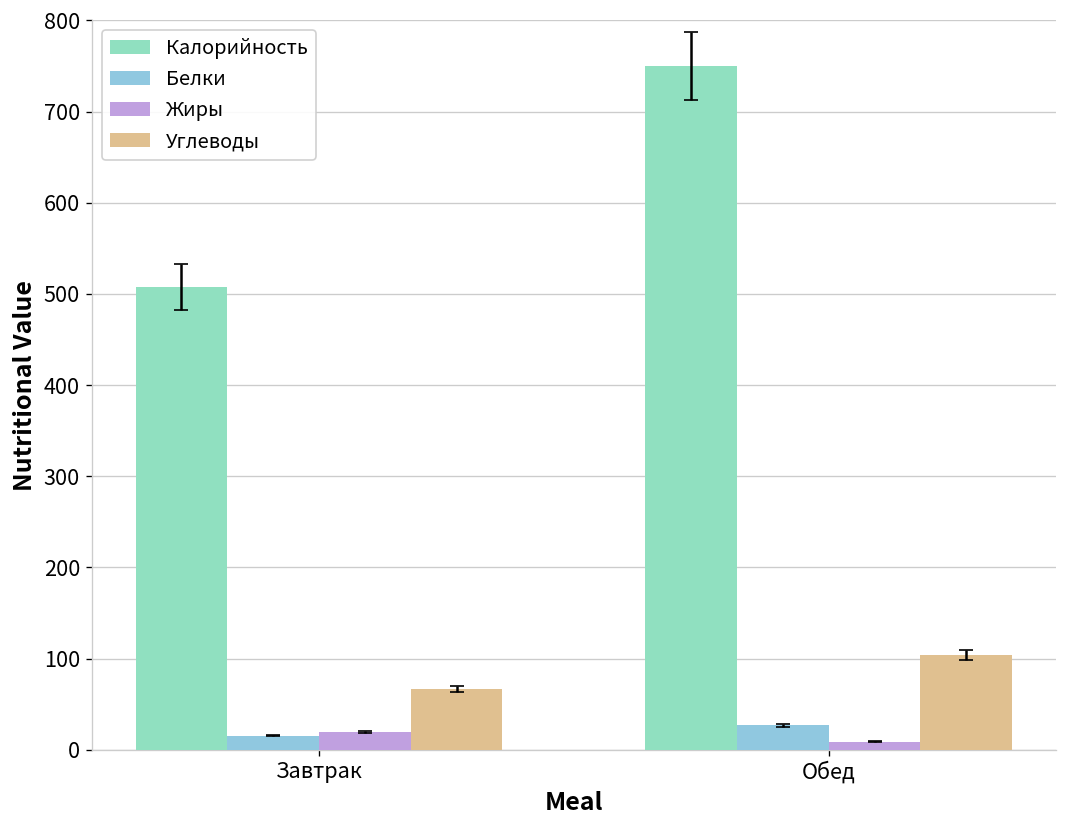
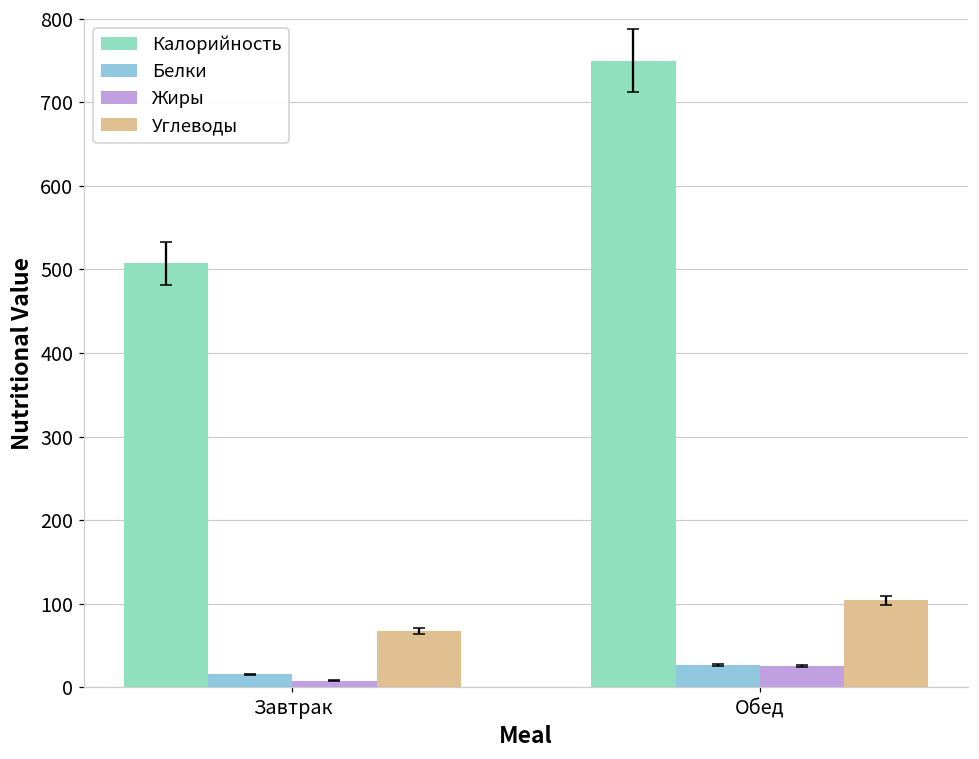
  {
    "Жиры": {
-     "Завтрак": 20,
-     "Обед": 10
+     "Завтрак": 10,
+     "Обед": 30
    },
    "Углеводы": {
      "Завтрак": 70,
      "Обед": 100
    }
  }
